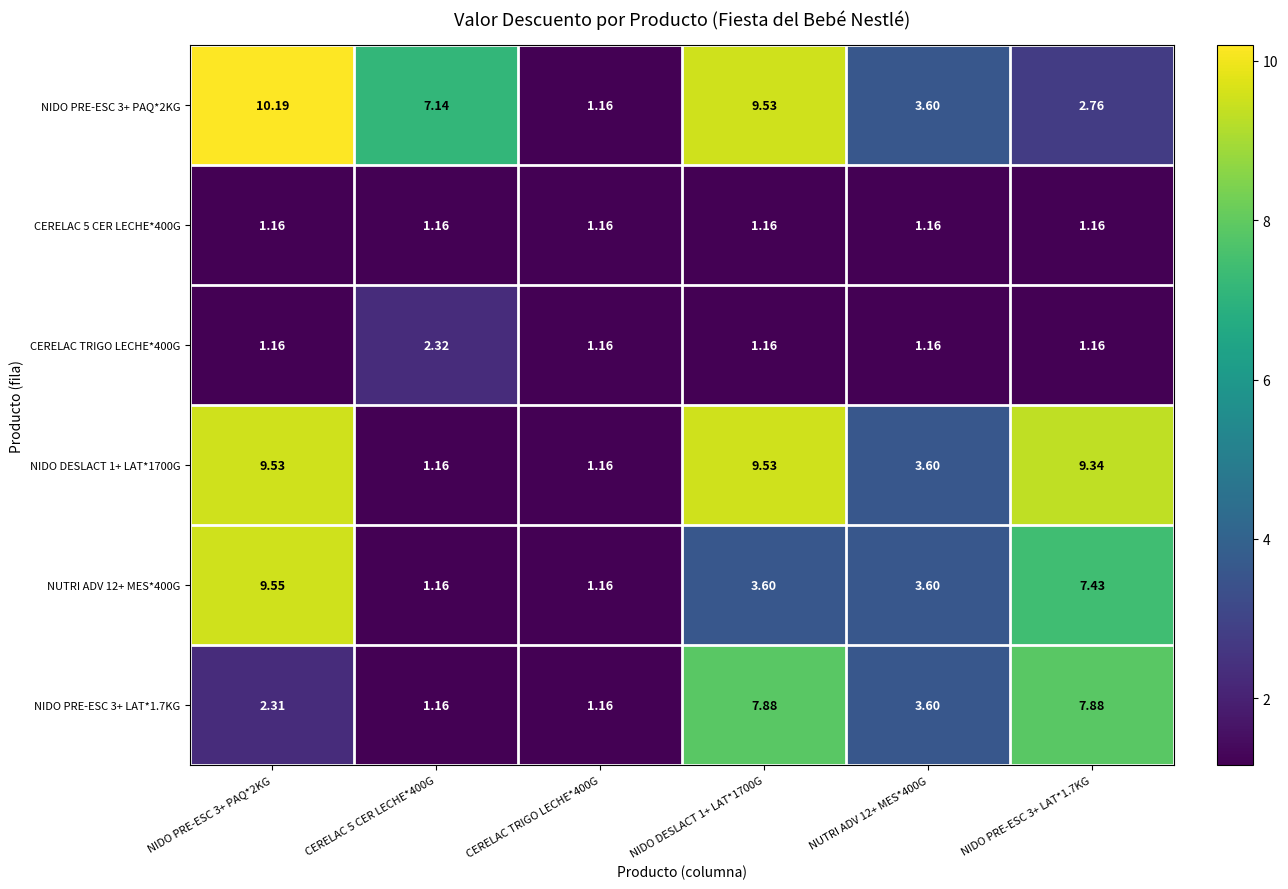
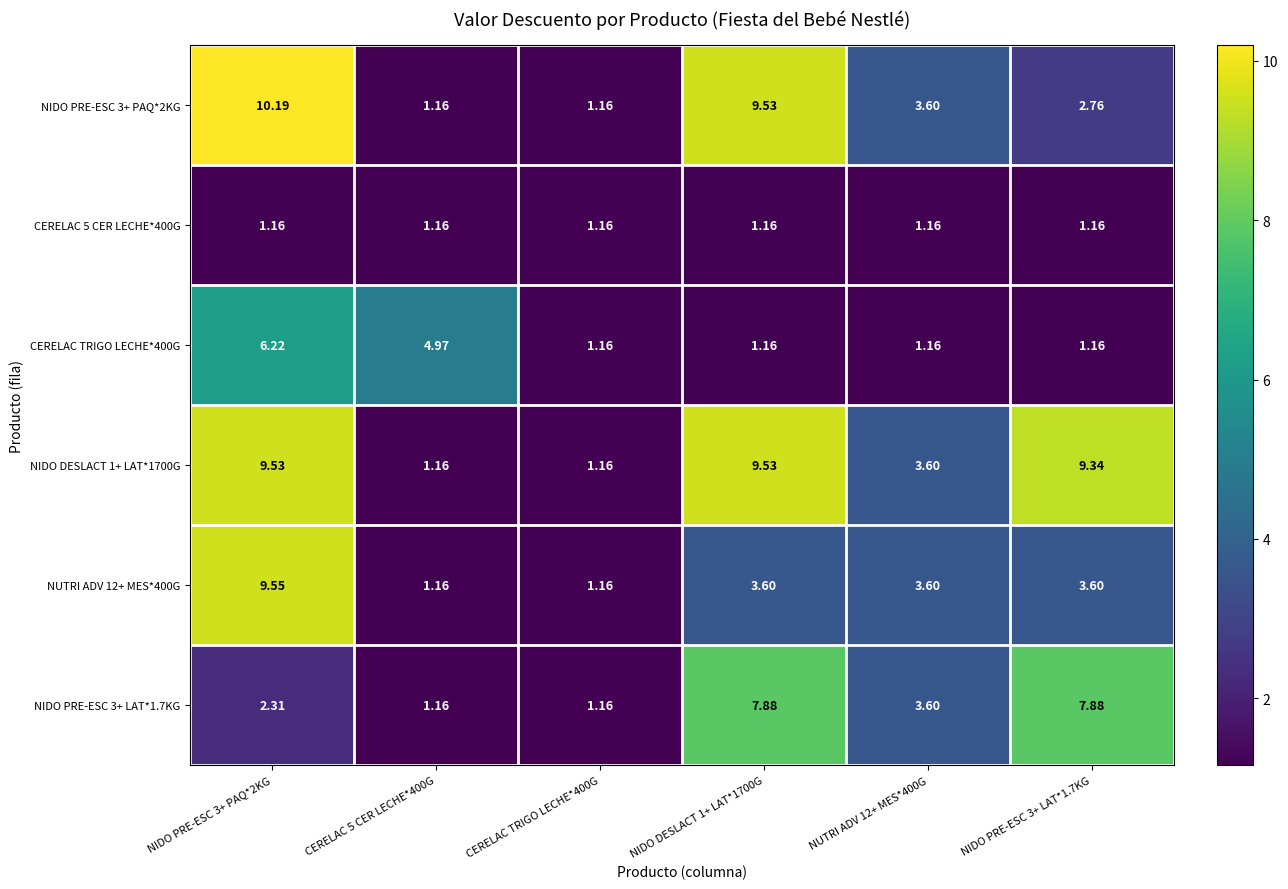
  {
    "NIDO PRE-ESC 3+ PAQ*2KG": {
      "NIDO PRE-ESC 3+ PAQ*2KG": 10.19,
-     "CERELAC 5 CER LECHE*400G": 7.14,
+     "CERELAC 5 CER LECHE*400G": 1.16,
      "CERELAC TRIGO LECHE*400G": 1.16,
      "NIDO DESLACT 1+ LAT*1700G": 9.53,
      "NUTRI ADV 12+ MES*400G": 3.60,
      "NIDO PRE-ESC 3+ LAT*1.7KG": 2.76
    },
    "CERELAC 5 CER LECHE*400G": {
      "NIDO PRE-ESC 3+ PAQ*2KG": 1.16,
      "CERELAC 5 CER LECHE*400G": 1.16,
      "CERELAC TRIGO LECHE*400G": 1.16,
      "NIDO DESLACT 1+ LAT*1700G": 1.16,
      "NUTRI ADV 12+ MES*400G": 1.16,
      "NIDO PRE-ESC 3+ LAT*1.7KG": 1.16
    },
    "CERELAC TRIGO LECHE*400G": {
-     "NIDO PRE-ESC 3+ PAQ*2KG": 1.16,
-     "CERELAC 5 CER LECHE*400G": 2.32,
+     "NIDO PRE-ESC 3+ PAQ*2KG": 6.22,
+     "CERELAC 5 CER LECHE*400G": 4.97,
      "CERELAC TRIGO LECHE*400G": 1.16,
      "NIDO DESLACT 1+ LAT*1700G": 1.16,
      "NUTRI ADV 12+ MES*400G": 1.16,
      "NIDO PRE-ESC 3+ LAT*1.7KG": 1.16
    },
    "NIDO DESLACT 1+ LAT*1700G": {
      "NIDO PRE-ESC 3+ PAQ*2KG": 9.53,
      "CERELAC 5 CER LECHE*400G": 1.16,
      "CERELAC TRIGO LECHE*400G": 1.16,
      "NIDO DESLACT 1+ LAT*1700G": 9.53,
      "NUTRI ADV 12+ MES*400G": 3.60,
      "NIDO PRE-ESC 3+ LAT*1.7KG": 9.34
    },
    "NUTRI ADV 12+ MES*400G": {
      "NIDO PRE-ESC 3+ PAQ*2KG": 9.55,
      "CERELAC 5 CER LECHE*400G": 1.16,
      "CERELAC TRIGO LECHE*400G": 1.16,
      "NIDO DESLACT 1+ LAT*1700G": 3.60,
      "NUTRI ADV 12+ MES*400G": 3.60,
-     "NIDO PRE-ESC 3+ LAT*1.7KG": 7.43
+     "NIDO PRE-ESC 3+ LAT*1.7KG": 3.60
    },
    "NIDO PRE-ESC 3+ LAT*1.7KG": {
      "NIDO PRE-ESC 3+ PAQ*2KG": 2.31,
      "CERELAC 5 CER LECHE*400G": 1.16,
      "CERELAC TRIGO LECHE*400G": 1.16,
      "NIDO DESLACT 1+ LAT*1700G": 7.88,
      "NUTRI ADV 12+ MES*400G": 3.60,
      "NIDO PRE-ESC 3+ LAT*1.7KG": 7.88
    }
  }
